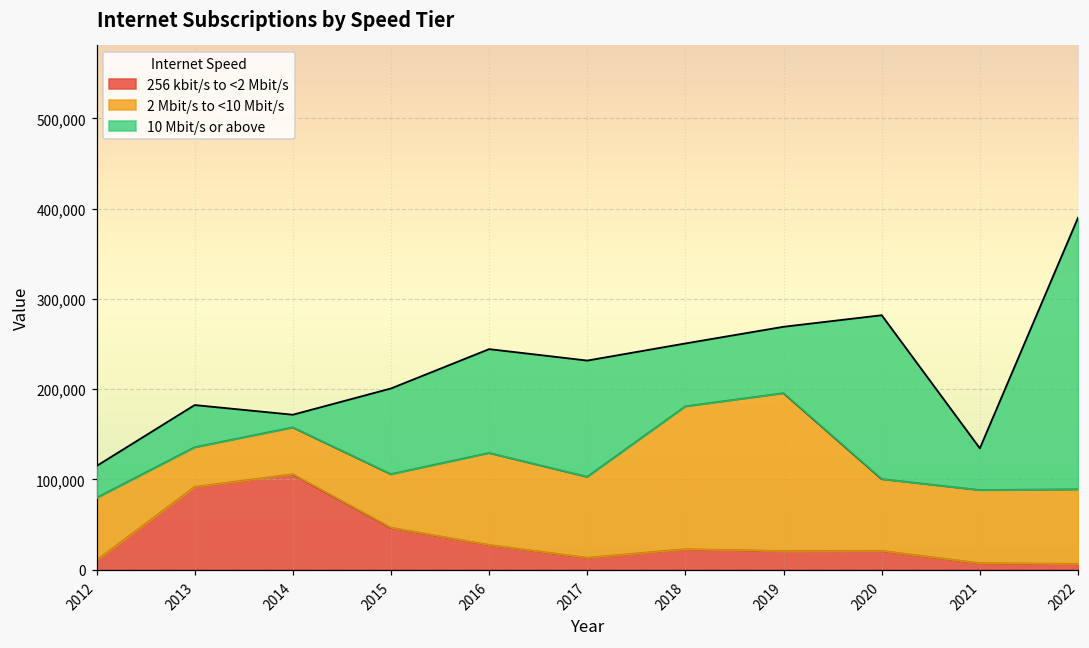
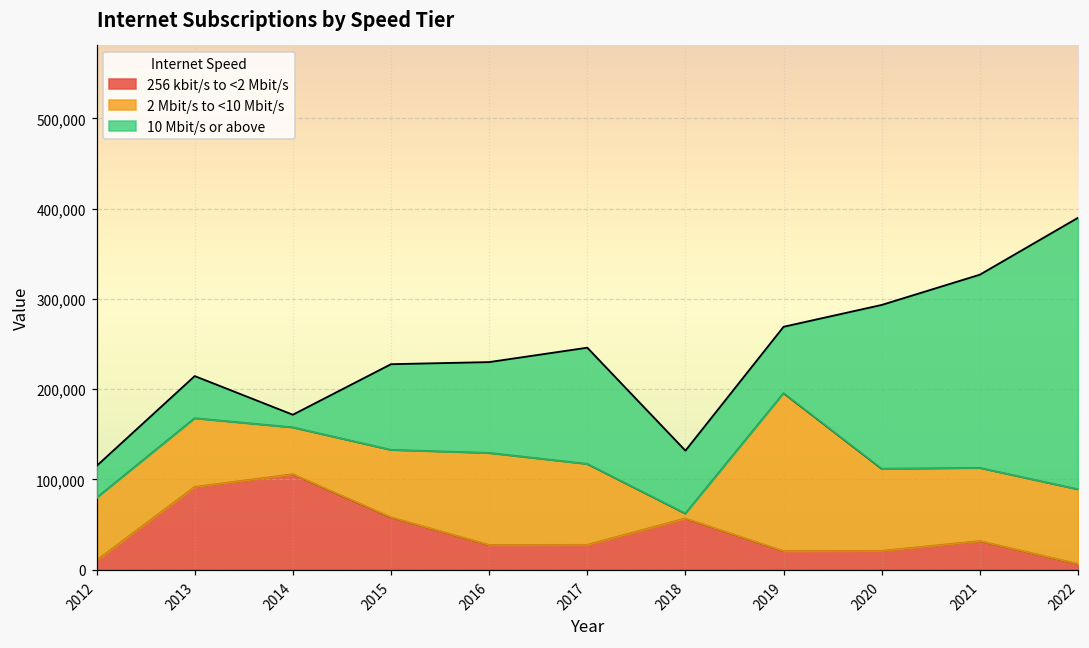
  {
    "256 kbit/s to <2 Mbit/s": {
      "2012": "10,000",
      "2013": "90,000",
      "2014": "110,000",
-     "2015": "50,000",
+     "2015": "60,000",
      "2016": "30,000",
-     "2017": "10,000",
-     "2018": "20,000",
+     "2017": "30,000",
+     "2018": "60,000",
      "2019": "20,000",
      "2020": "20,000",
-     "2021": "10,000",
+     "2021": "30,000",
      "2022": "10,000"
    },
    "2 Mbit/s to <10 Mbit/s": {
      "2012": "70,000",
-     "2013": "40,000",
+     "2013": "80,000",
      "2014": "50,000",
-     "2015": "60,000",
+     "2015": "70,000",
      "2016": "100,000",
      "2017": "90,000",
-     "2018": "160,000",
+     "2018": "10,000",
      "2019": "170,000",
-     "2020": "80,000",
+     "2020": "90,000",
      "2021": "80,000",
      "2022": "80,000"
    },
    "10 Mbit/s or above": {
      "2012": "40,000",
      "2013": "50,000",
      "2014": "10,000",
      "2015": "90,000",
-     "2016": "120,000",
+     "2016": "100,000",
      "2017": "130,000",
      "2018": "70,000",
      "2019": "70,000",
      "2020": "180,000",
-     "2021": "50,000",
+     "2021": "210,000",
      "2022": "300,000"
    }
  }
